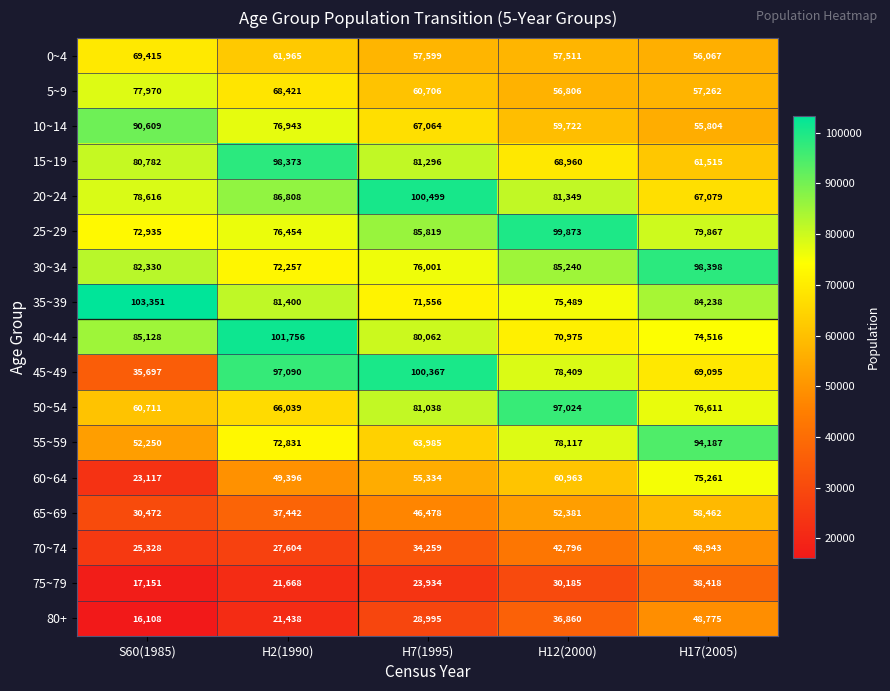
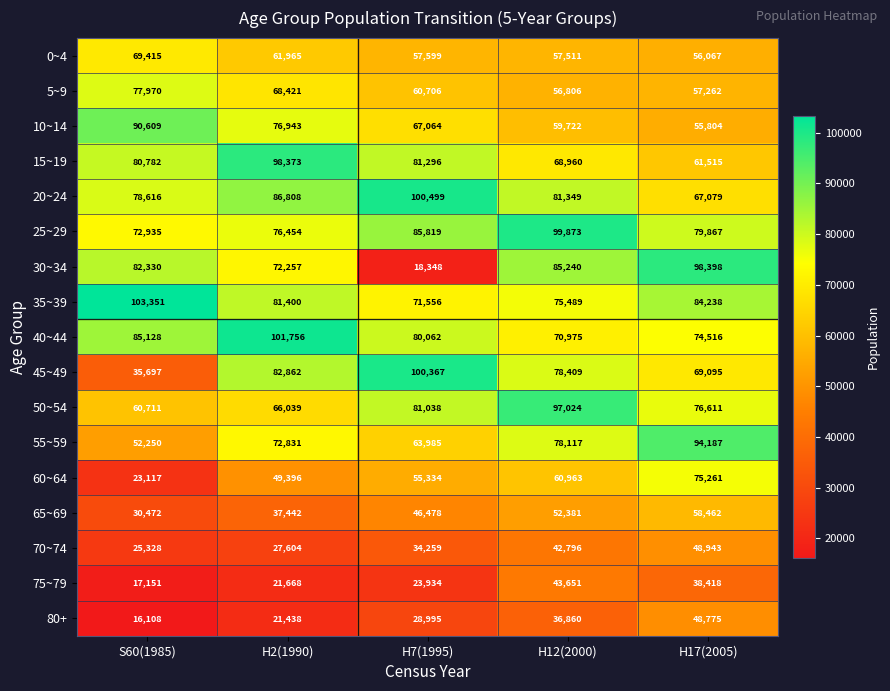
  {
    "0~4": {
      "S60(1985)": "69,415",
      "H2(1990)": "61,965",
      "H7(1995)": "57,599",
      "H12(2000)": "57,511",
      "H17(2005)": "56,067"
    },
    "5~9": {
      "S60(1985)": "77,970",
      "H2(1990)": "68,421",
      "H7(1995)": "60,706",
      "H12(2000)": "56,806",
      "H17(2005)": "57,262"
    },
    "10~14": {
      "S60(1985)": "90,609",
      "H2(1990)": "76,943",
      "H7(1995)": "67,064",
      "H12(2000)": "59,722",
      "H17(2005)": "55,804"
    },
    "15~19": {
      "S60(1985)": "80,782",
      "H2(1990)": "98,373",
      "H7(1995)": "81,296",
      "H12(2000)": "68,960",
      "H17(2005)": "61,515"
    },
    "20~24": {
      "S60(1985)": "78,616",
      "H2(1990)": "86,808",
      "H7(1995)": "100,499",
      "H12(2000)": "81,349",
      "H17(2005)": "67,079"
    },
    "25~29": {
      "S60(1985)": "72,935",
      "H2(1990)": "76,454",
      "H7(1995)": "85,819",
      "H12(2000)": "99,873",
      "H17(2005)": "79,867"
    },
    "30~34": {
      "S60(1985)": "82,330",
      "H2(1990)": "72,257",
-     "H7(1995)": "76,001",
+     "H7(1995)": "18,348",
      "H12(2000)": "85,240",
      "H17(2005)": "98,398"
    },
    "35~39": {
      "S60(1985)": "103,351",
      "H2(1990)": "81,400",
      "H7(1995)": "71,556",
      "H12(2000)": "75,489",
      "H17(2005)": "84,238"
    },
    "40~44": {
      "S60(1985)": "85,128",
      "H2(1990)": "101,756",
      "H7(1995)": "80,062",
      "H12(2000)": "70,975",
      "H17(2005)": "74,516"
    },
    "45~49": {
      "S60(1985)": "35,697",
-     "H2(1990)": "97,090",
+     "H2(1990)": "82,862",
      "H7(1995)": "100,367",
      "H12(2000)": "78,409",
      "H17(2005)": "69,095"
    },
    "50~54": {
      "S60(1985)": "60,711",
      "H2(1990)": "66,039",
      "H7(1995)": "81,038",
      "H12(2000)": "97,024",
      "H17(2005)": "76,611"
    },
    "55~59": {
      "S60(1985)": "52,250",
      "H2(1990)": "72,831",
      "H7(1995)": "63,985",
      "H12(2000)": "78,117",
      "H17(2005)": "94,187"
    },
    "60~64": {
      "S60(1985)": "23,117",
      "H2(1990)": "49,396",
      "H7(1995)": "55,334",
      "H12(2000)": "60,963",
      "H17(2005)": "75,261"
    },
    "65~69": {
      "S60(1985)": "30,472",
      "H2(1990)": "37,442",
      "H7(1995)": "46,478",
      "H12(2000)": "52,381",
      "H17(2005)": "58,462"
    },
    "70~74": {
      "S60(1985)": "25,328",
      "H2(1990)": "27,604",
      "H7(1995)": "34,259",
      "H12(2000)": "42,796",
      "H17(2005)": "48,943"
    },
    "75~79": {
      "S60(1985)": "17,151",
      "H2(1990)": "21,668",
      "H7(1995)": "23,934",
-     "H12(2000)": "30,185",
+     "H12(2000)": "43,651",
      "H17(2005)": "38,418"
    },
    "80+": {
      "S60(1985)": "16,108",
      "H2(1990)": "21,438",
      "H7(1995)": "28,995",
      "H12(2000)": "36,860",
      "H17(2005)": "48,775"
    }
  }
